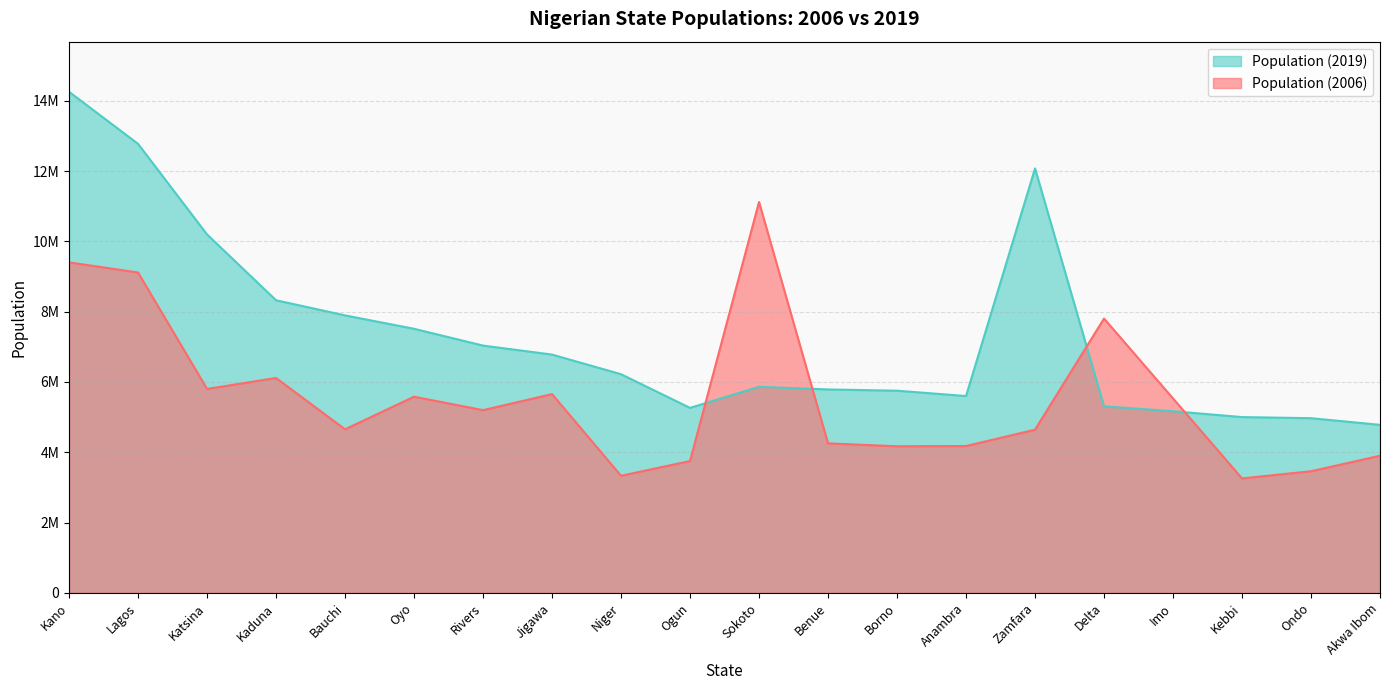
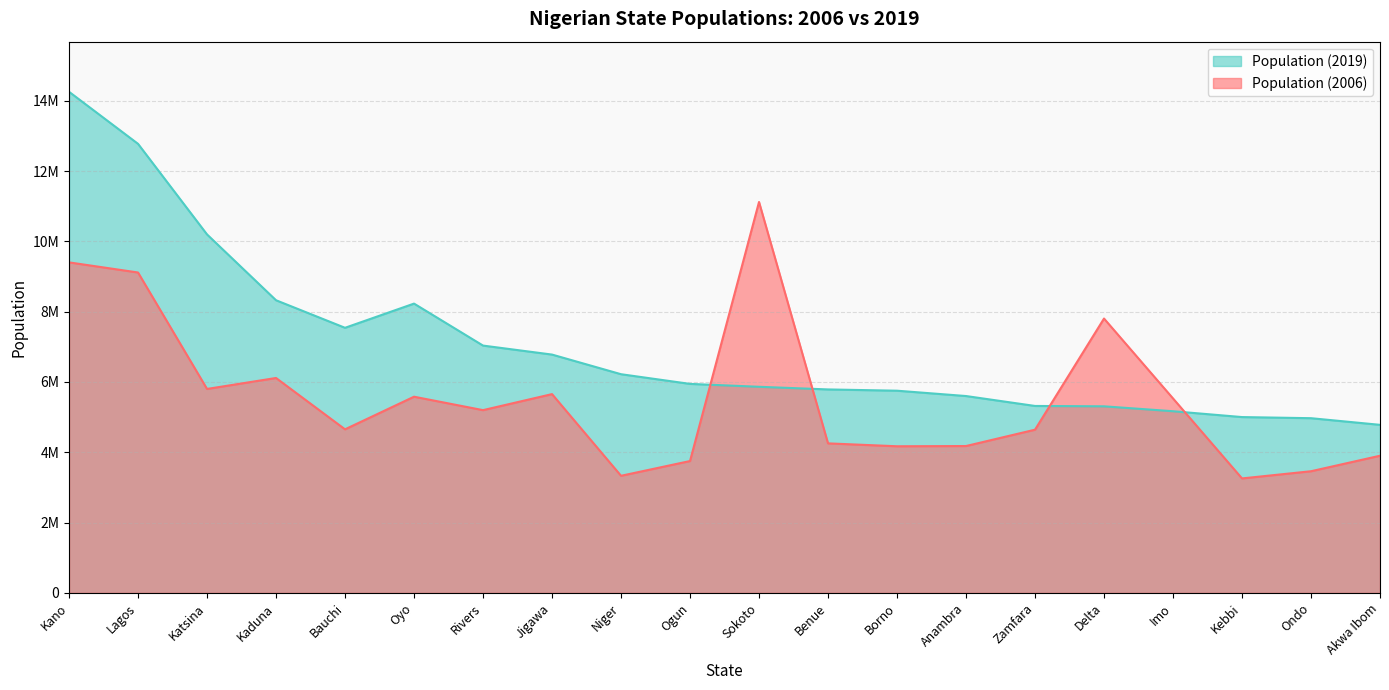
  {
    "Population (2019)": {
      "Kano": 14300000,
      "Lagos": 12800000,
      "Katsina": 10200000,
      "Kaduna": 8300000,
-     "Bauchi": 7900000,
-     "Oyo": 7500000,
+     "Bauchi": 7500000,
+     "Oyo": 8200000,
      "Rivers": 7000000,
      "Jigawa": 6800000,
      "Niger": 6200000,
-     "Ogun": 5300000,
+     "Ogun": 5900000,
      "Sokoto": 5900000,
      "Benue": 5800000,
      "Borno": 5800000,
      "Anambra": 5600000,
-     "Zamfara": 12100000,
+     "Zamfara": 5300000,
      "Delta": 5300000,
      "Imo": 5200000,
      "Kebbi": 5000000,
      "Ondo": 5000000,
      "Akwa Ibom": 4800000
    },
    "Population (2006)": {
      "Kano": 9400000,
      "Lagos": 9100000,
      "Katsina": 5800000,
      "Kaduna": 6100000,
      "Bauchi": 4700000,
      "Oyo": 5600000,
      "Rivers": 5200000,
      "Jigawa": 5700000,
      "Niger": 3300000,
      "Ogun": 3800000,
      "Sokoto": 11100000,
      "Benue": 4300000,
      "Borno": 4200000,
      "Anambra": 4200000,
      "Zamfara": 4600000,
      "Delta": 7800000,
      "Imo": 5500000,
      "Kebbi": 3300000,
      "Ondo": 3500000,
      "Akwa Ibom": 3900000
    }
  }
